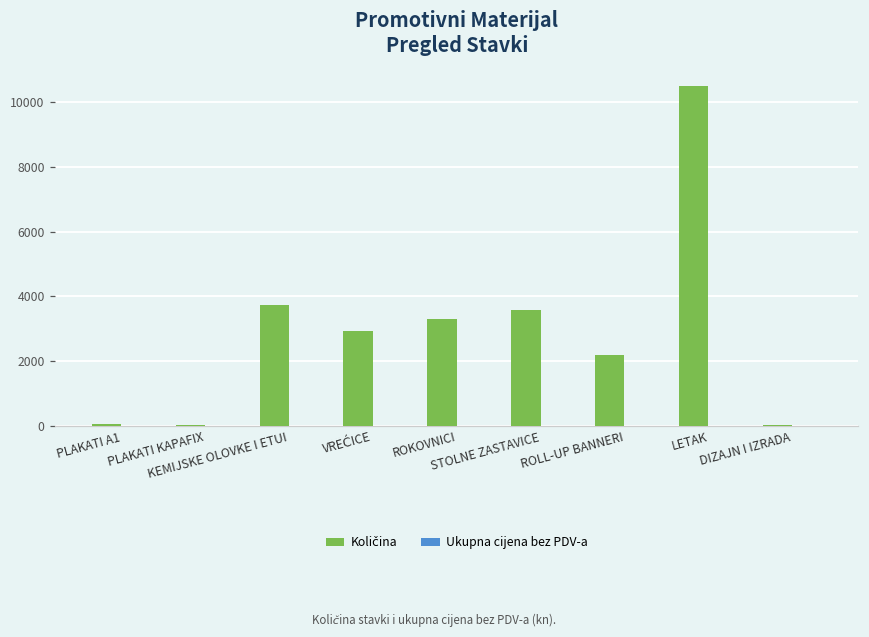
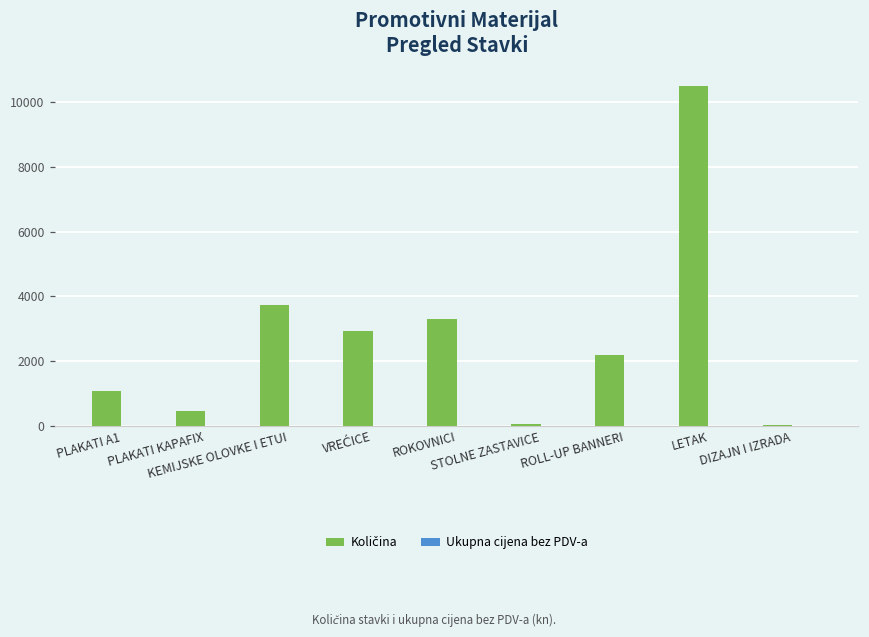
  {
    "Količina": {
-     "PLAKATI A1": 100,
-     "PLAKATI KAPAFIX": 0,
+     "PLAKATI A1": 1100,
+     "PLAKATI KAPAFIX": 500,
      "KEMIJSKE OLOVKE I ETUI": 3700,
      "VREĆICE": 2900,
      "ROKOVNICI": 3300,
-     "STOLNE ZASTAVICE": 3600,
+     "STOLNE ZASTAVICE": 0,
      "ROLL-UP BANNERI": 2200,
      "LETAK": 10500
    },
    "Ukupna cijena bez PDV-a": {
      "PLAKATI A1": 0,
      "PLAKATI KAPAFIX": 0,
      "KEMIJSKE OLOVKE I ETUI": 0,
      "VREĆICE": 0,
      "ROKOVNICI": 0,
      "STOLNE ZASTAVICE": 0,
      "ROLL-UP BANNERI": 0,
      "LETAK": 0,
      "DIZAJN I IZRADA": 0
    }
  }
